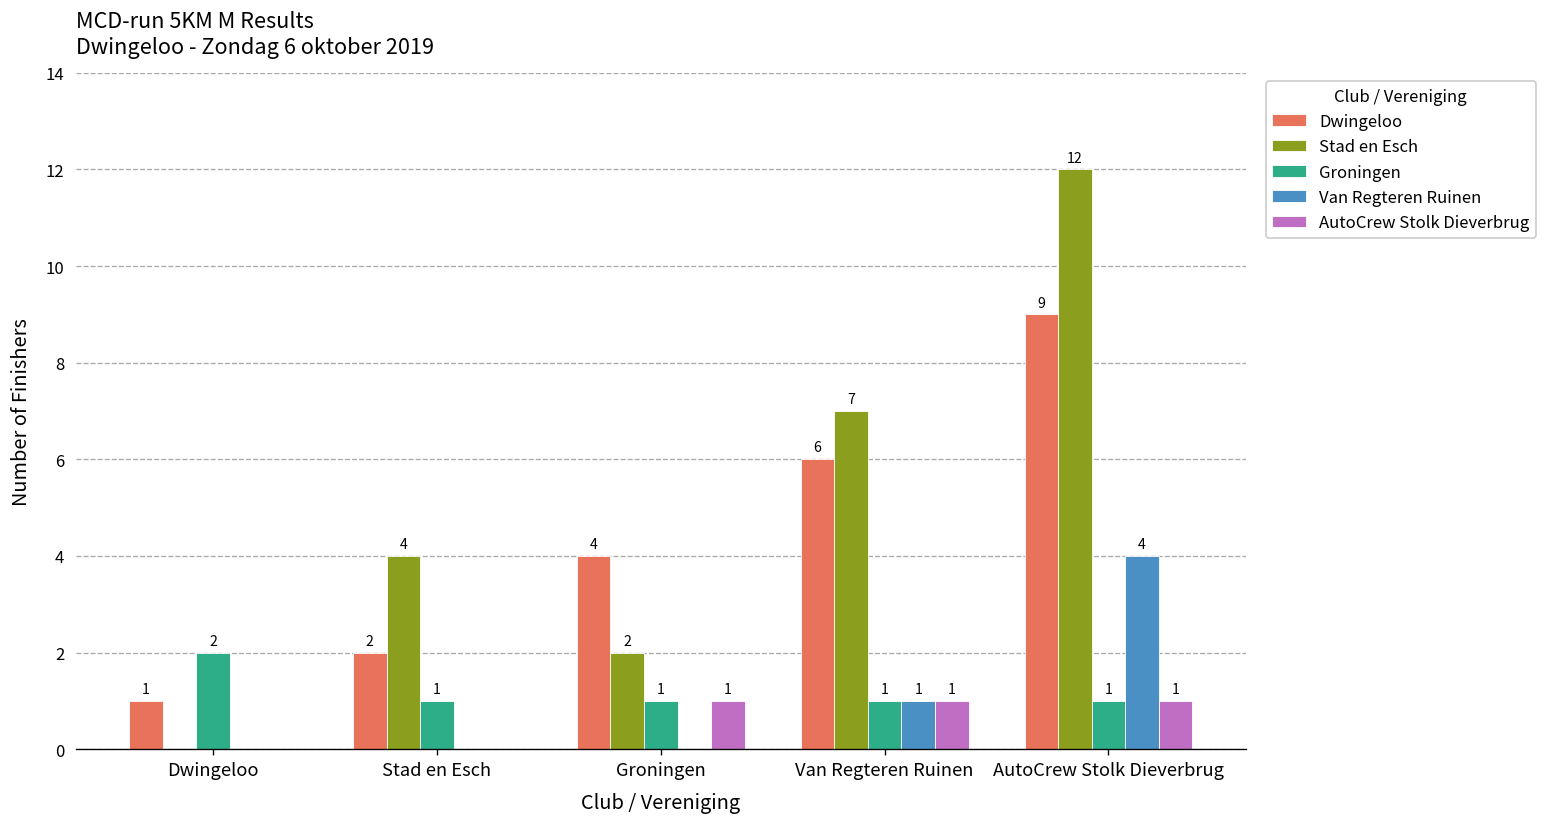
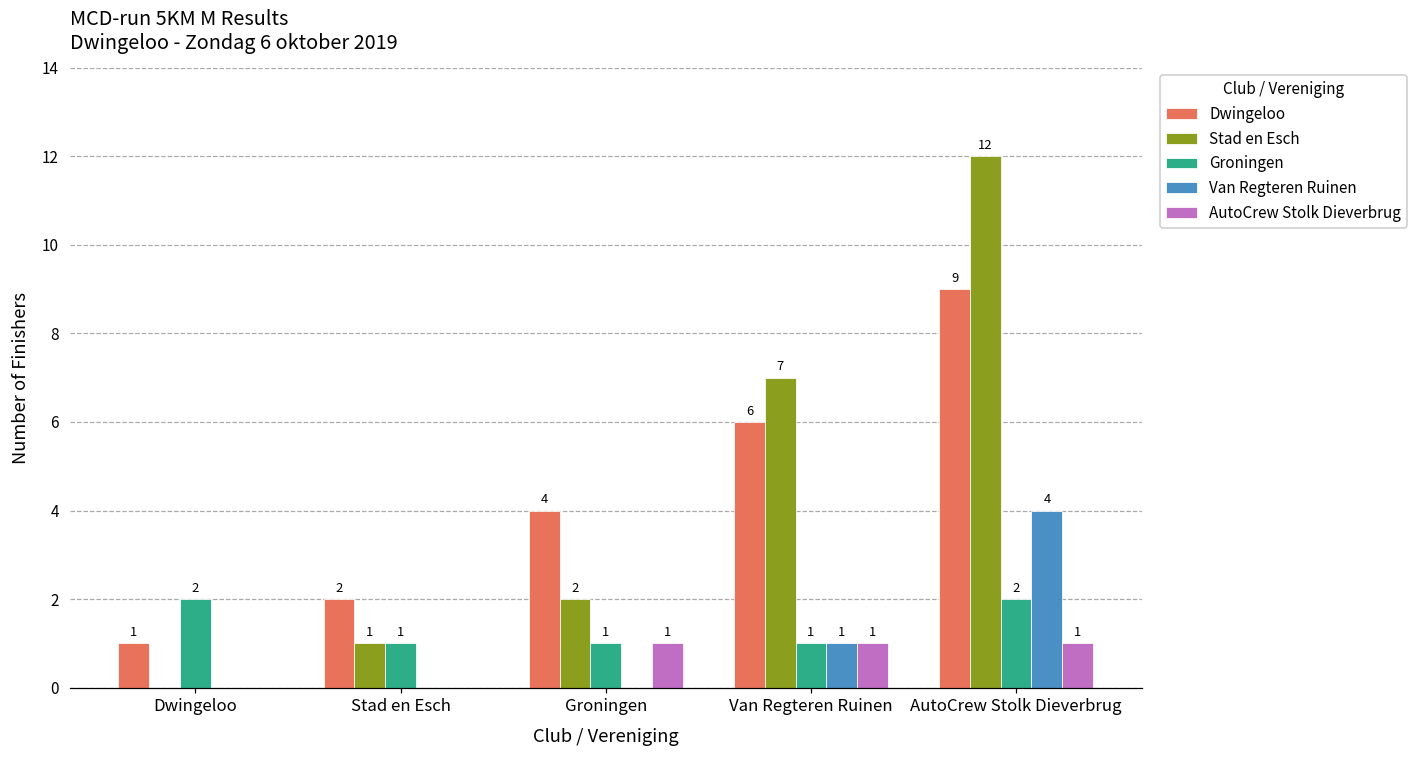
  {
    "Dwingeloo": {
      "Dwingeloo": 1,
      "Stad en Esch": 2,
      "Groningen": 4,
      "Van Regteren Ruinen": 6,
      "AutoCrew Stolk Dieverbrug": 9
    },
    "Stad en Esch": {
-     "Stad en Esch": 4,
+     "Stad en Esch": 1,
      "Groningen": 2,
      "Van Regteren Ruinen": 7,
      "AutoCrew Stolk Dieverbrug": 12
    },
    "Groningen": {
      "Dwingeloo": 2,
      "Stad en Esch": 1,
      "Groningen": 1,
      "Van Regteren Ruinen": 1,
-     "AutoCrew Stolk Dieverbrug": 1
+     "AutoCrew Stolk Dieverbrug": 2
    },
    "Van Regteren Ruinen": {
      "Van Regteren Ruinen": 1,
      "AutoCrew Stolk Dieverbrug": 4
    },
    "AutoCrew Stolk Dieverbrug": {
      "Groningen": 1,
      "Van Regteren Ruinen": 1,
      "AutoCrew Stolk Dieverbrug": 1
    }
  }
